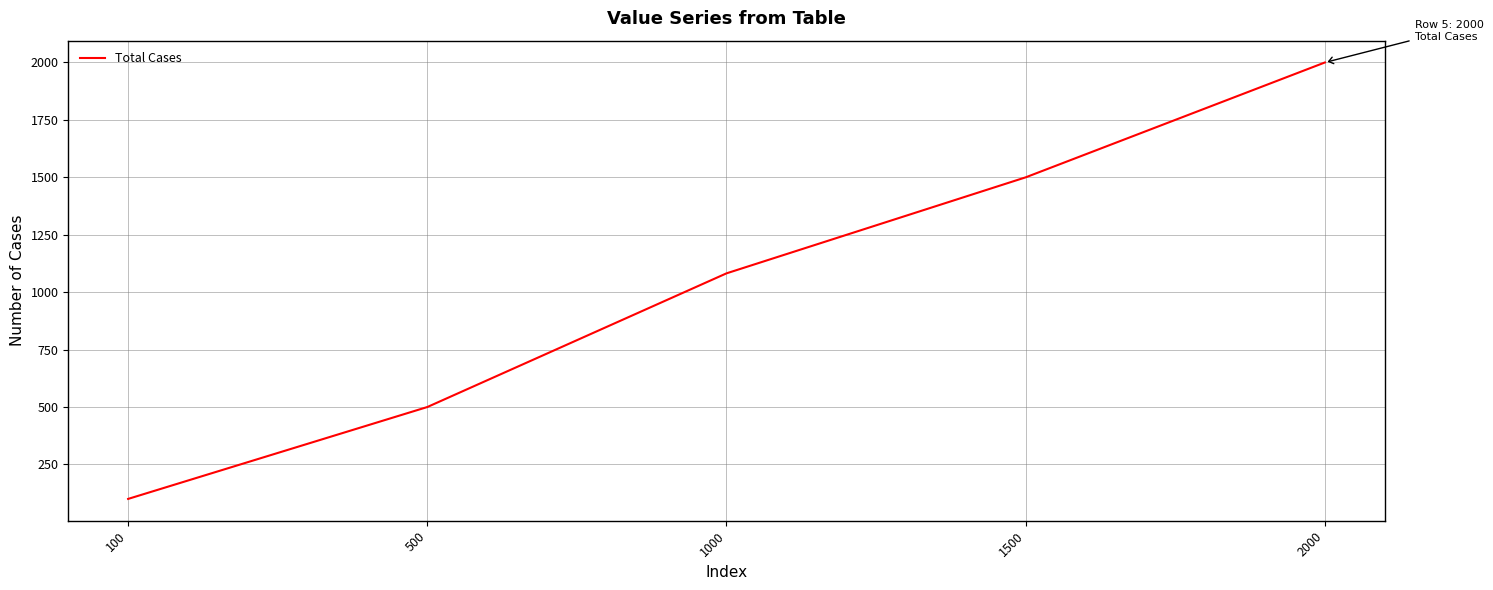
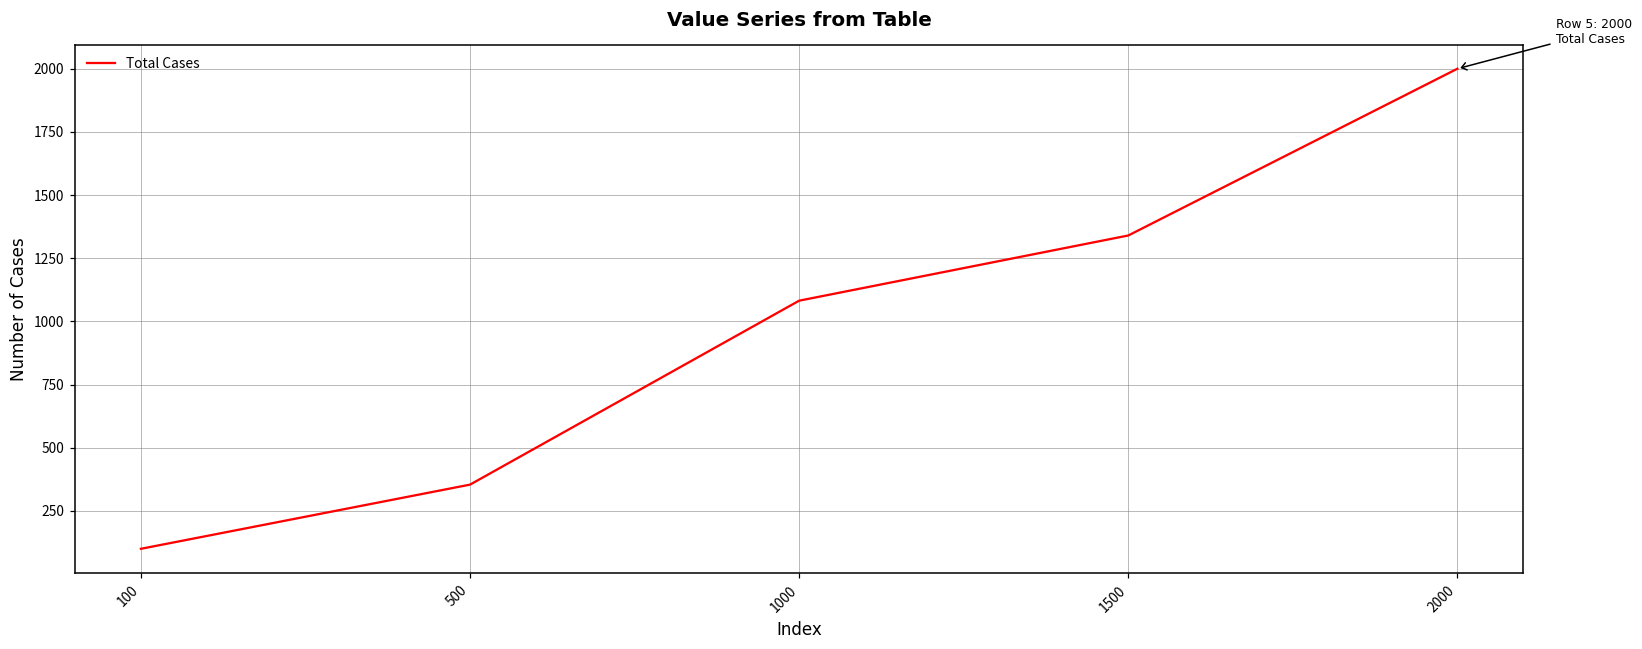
  {
    "100": 100,
-   "500": 500,
+   "500": 350,
    "1000": 1080,
-   "1500": 1500
+   "1500": 1340
  }
